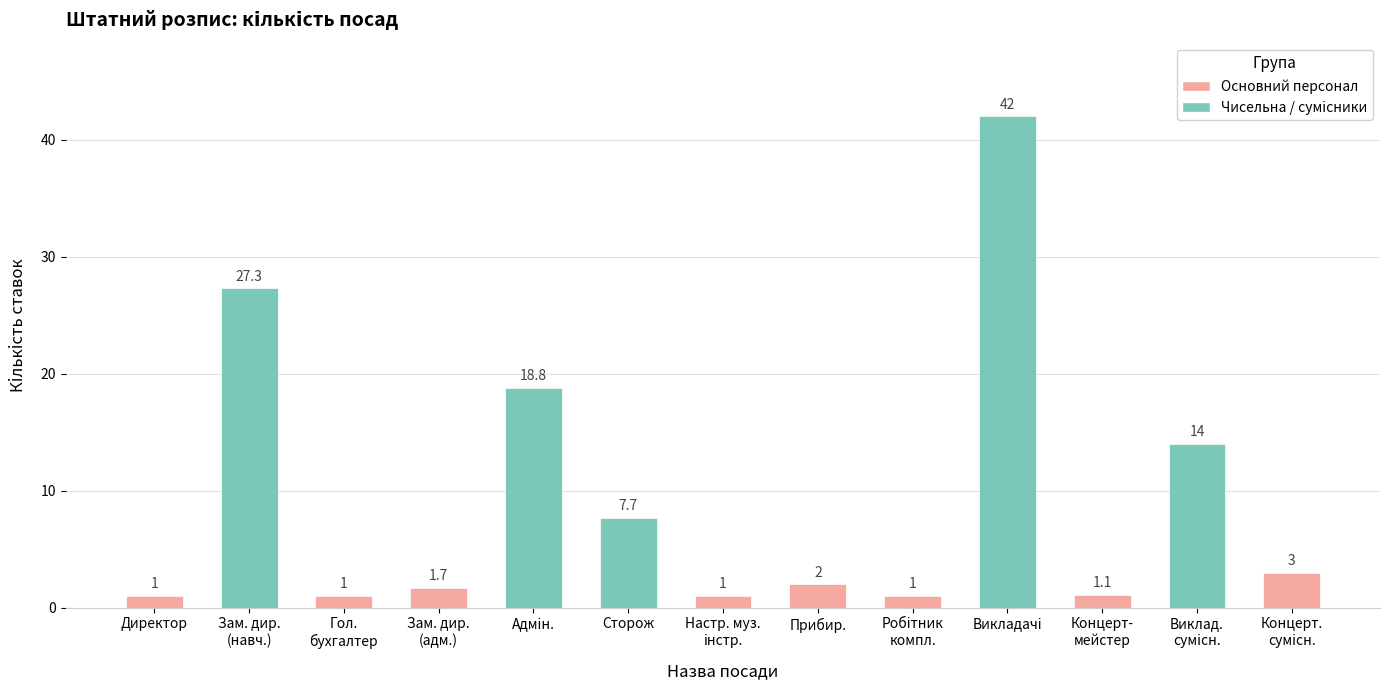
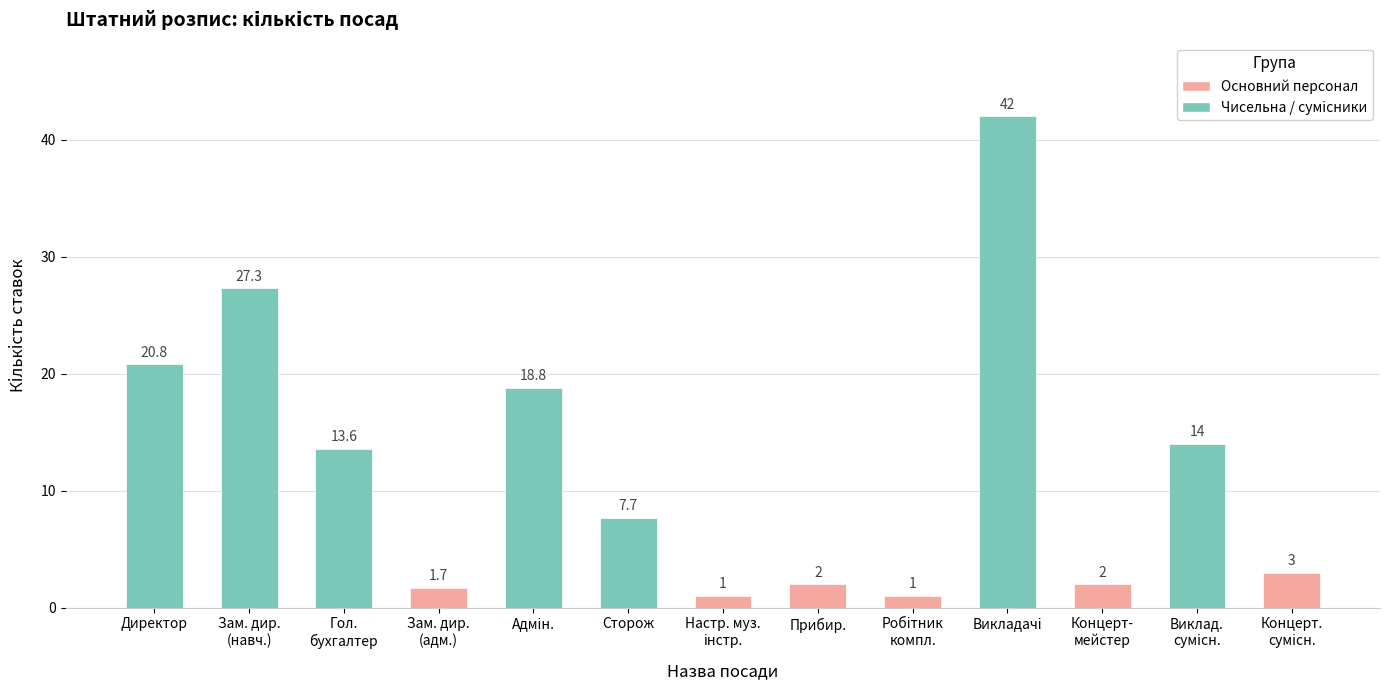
  {
-   "Директор": 1,
+   "Директор": 20.8,
    "Зам. дир. (навч.)": 27.3,
-   "Гол. бухгалтер": 1,
+   "Гол. бухгалтер": 13.6,
    "Зам. дир. (адм.)": 1.7,
    "Адмін.": 18.8,
    "Сторож": 7.7,
    "Настр. муз. інстр.": 1,
    "Прибир.": 2,
    "Робітник компл.": 1,
    "Викладачі": 42,
-   "Концерт- мейстер": 1.1,
+   "Концерт- мейстер": 2,
    "Виклад. сумісн.": 14,
    "Концерт. сумісн.": 3
  }
